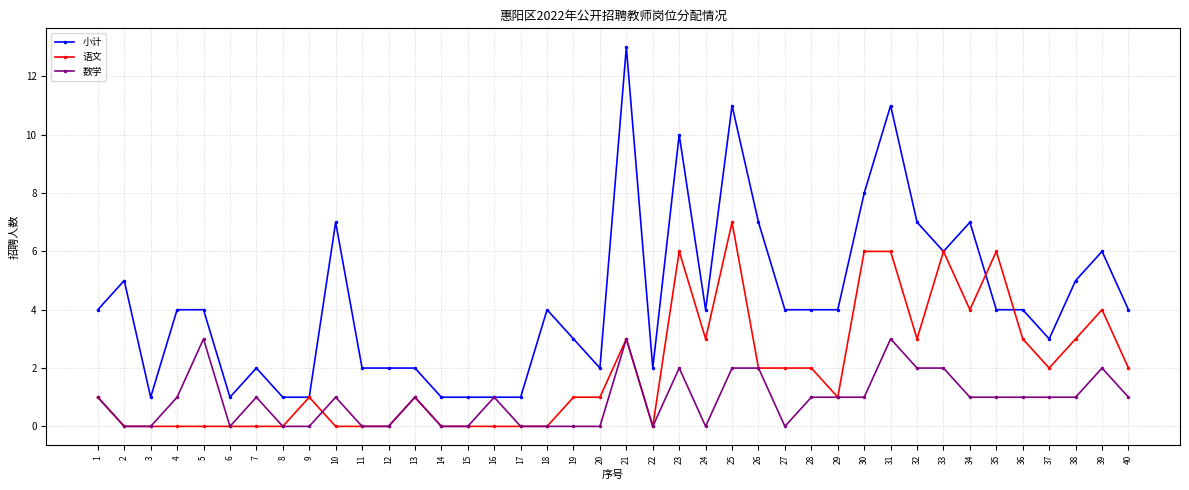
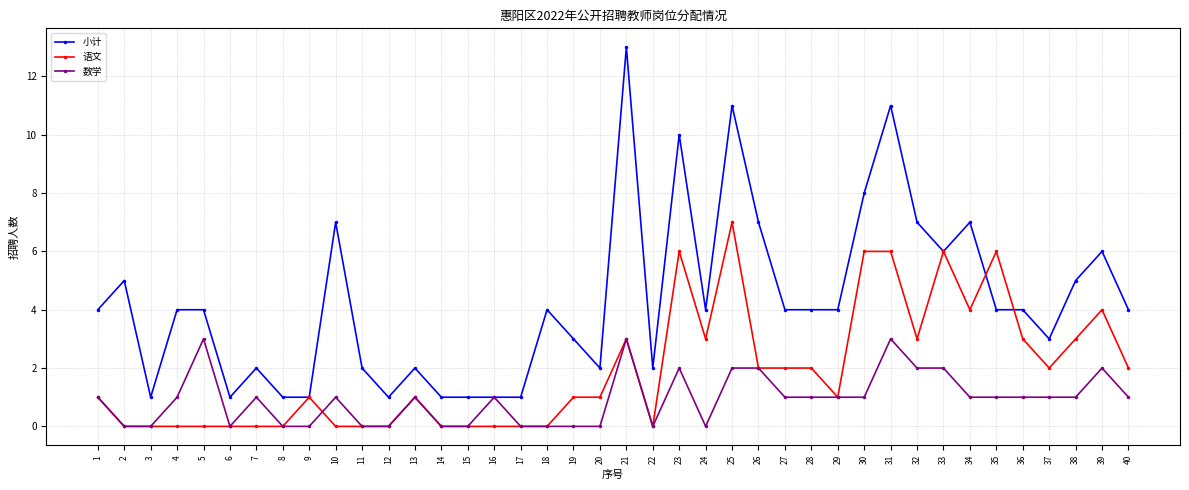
  {
    "小计": {
      "1": 4,
      "2": 5,
      "3": 1,
      "4": 4,
      "5": 4,
      "6": 1,
      "7": 2,
      "8": 1,
      "10": 7,
      "11": 2,
-     "12": 2,
+     "12": 1,
      "13": 2,
      "14": 1,
      "15": 1,
      "17": 1,
      "18": 4,
      "19": 3,
      "20": 2,
      "21": 13,
      "22": 2,
      "23": 10,
      "24": 4,
      "25": 11,
      "26": 7,
      "27": 4,
      "28": 4,
      "29": 4,
      "30": 8,
      "31": 11,
      "32": 7,
      "34": 7,
      "35": 4,
      "36": 4,
      "37": 3,
      "38": 5,
      "39": 6,
      "40": 4
    },
    "语文": {
      "4": 0,
      "5": 0,
      "7": 0,
      "10": 0,
      "16": 0,
      "19": 1,
      "20": 1,
      "23": 6,
      "24": 3,
      "25": 7,
      "27": 2,
      "28": 2,
      "30": 6,
      "31": 6,
      "32": 3,
      "34": 4,
      "35": 6,
      "36": 3,
      "37": 2,
      "38": 3,
      "39": 4,
      "40": 2
    },
    "数学": {
      "4": 1,
      "5": 3,
      "7": 1,
      "9": 0,
      "10": 1,
      "19": 0,
      "20": 0,
      "23": 2,
      "24": 0,
      "25": 2,
-     "27": 0,
+     "27": 1,
      "28": 1,
      "30": 1,
      "31": 3,
      "32": 2,
      "33": 2,
      "34": 1,
      "35": 1,
      "36": 1,
      "37": 1,
      "38": 1,
      "39": 2,
      "40": 1
    }
  }
